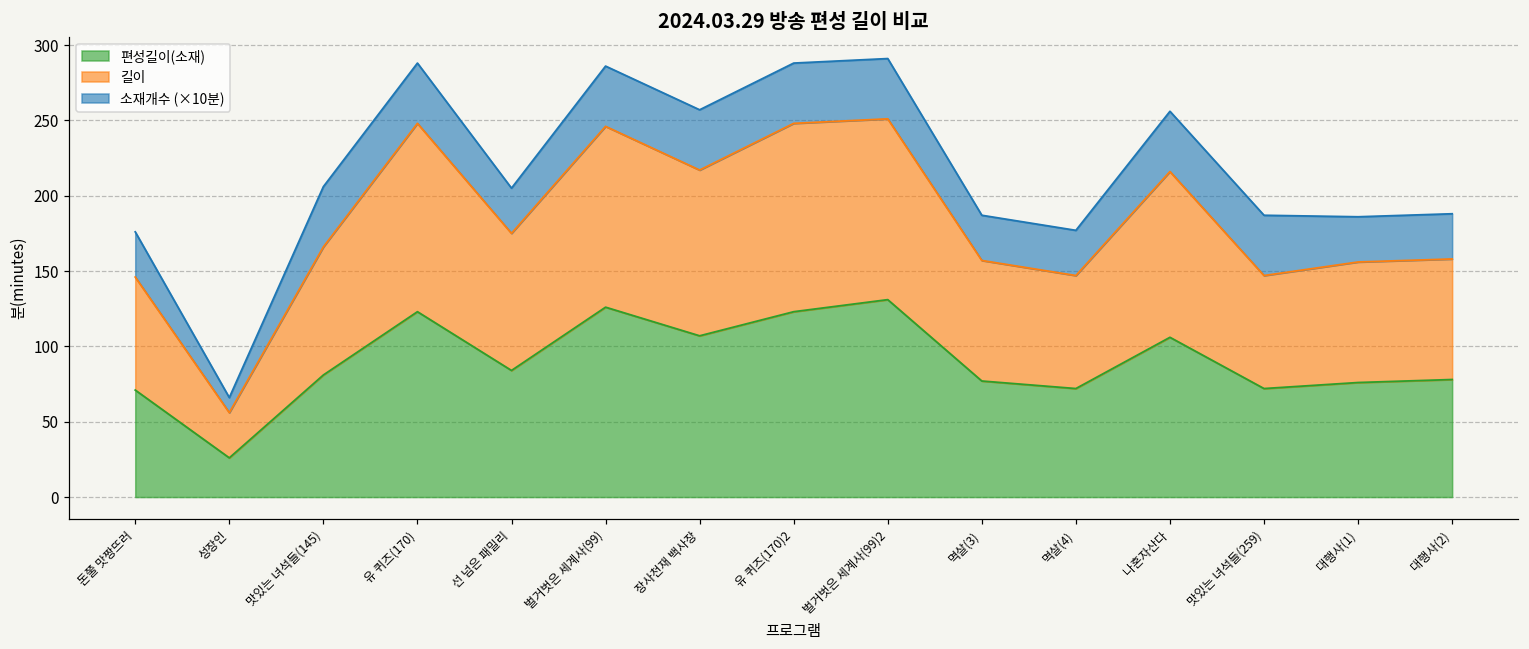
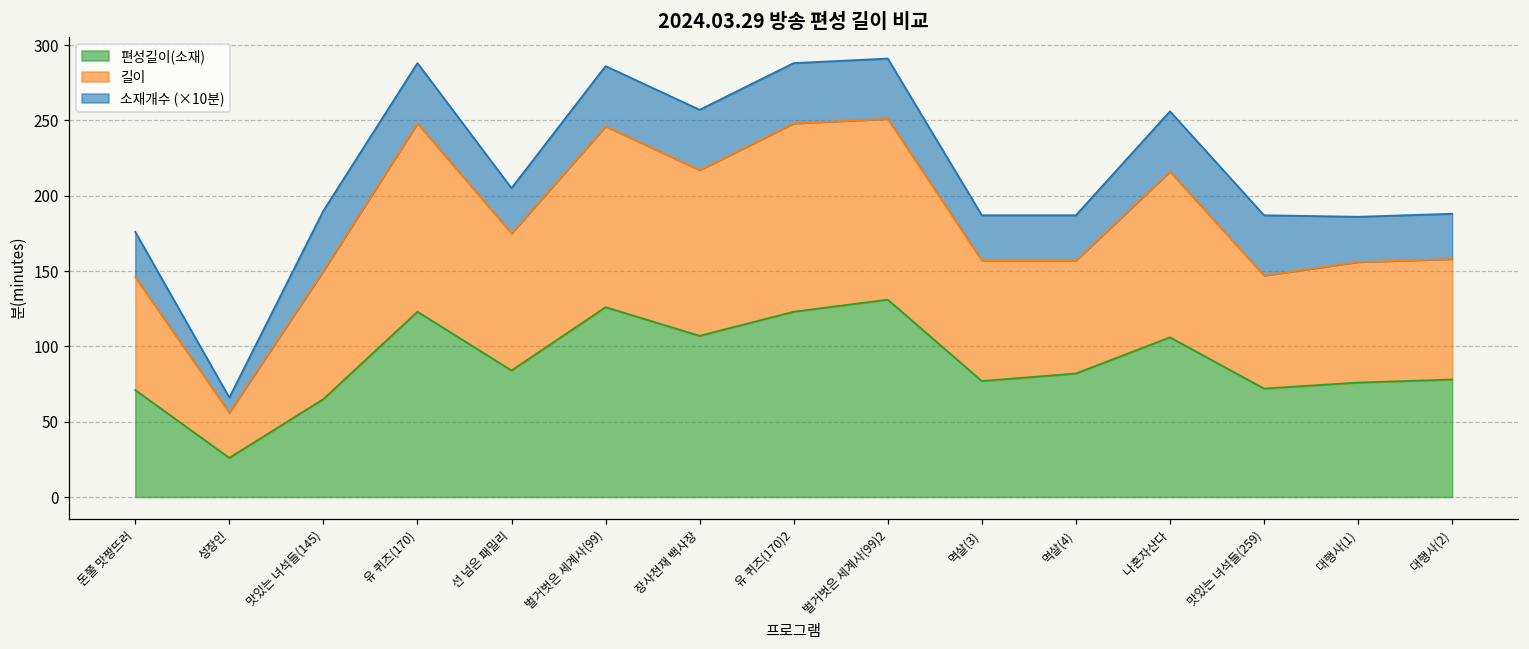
  {
    "편성길이(소재)": {
      "돈쭐 맛짱뜨러": 71,
      "성장인": 26,
-     "맛있는 녀석들(145)": 81,
+     "맛있는 녀석들(145)": 65,
      "유 퀴즈(170)": 123,
      "선 넘은 패밀리": 84,
      "벌거벗은 세계사(99)": 126,
      "장사천재 백사장": 107,
      "유 퀴즈(170)2": 123,
      "벌거벗은 세계사(99)2": 131,
      "멱살(3)": 77,
-     "멱살(4)": 72,
+     "멱살(4)": 82,
      "나혼자산다": 106,
      "맛있는 녀석들(259)": 72,
      "대행사(1)": 76,
      "대행사(2)": 78
    },
    "길이": {
      "돈쭐 맛짱뜨러": 75,
      "성장인": 30,
      "맛있는 녀석들(145)": 85,
      "유 퀴즈(170)": 125,
      "선 넘은 패밀리": 91,
      "벌거벗은 세계사(99)": 120,
      "장사천재 백사장": 110,
      "유 퀴즈(170)2": 125,
      "벌거벗은 세계사(99)2": 120,
      "멱살(3)": 80,
      "멱살(4)": 75,
      "나혼자산다": 110,
      "맛있는 녀석들(259)": 75,
      "대행사(1)": 80,
      "대행사(2)": 80
    },
    "소재개수 (×10분)": {
      "돈쭐 맛짱뜨러": 30,
      "성장인": 10,
      "맛있는 녀석들(145)": 40,
      "유 퀴즈(170)": 40,
      "선 넘은 패밀리": 30,
      "벌거벗은 세계사(99)": 40,
      "장사천재 백사장": 40,
      "유 퀴즈(170)2": 40,
      "벌거벗은 세계사(99)2": 40,
      "멱살(3)": 30,
      "멱살(4)": 30,
      "나혼자산다": 40,
      "맛있는 녀석들(259)": 40,
      "대행사(1)": 30,
      "대행사(2)": 30
    }
  }
